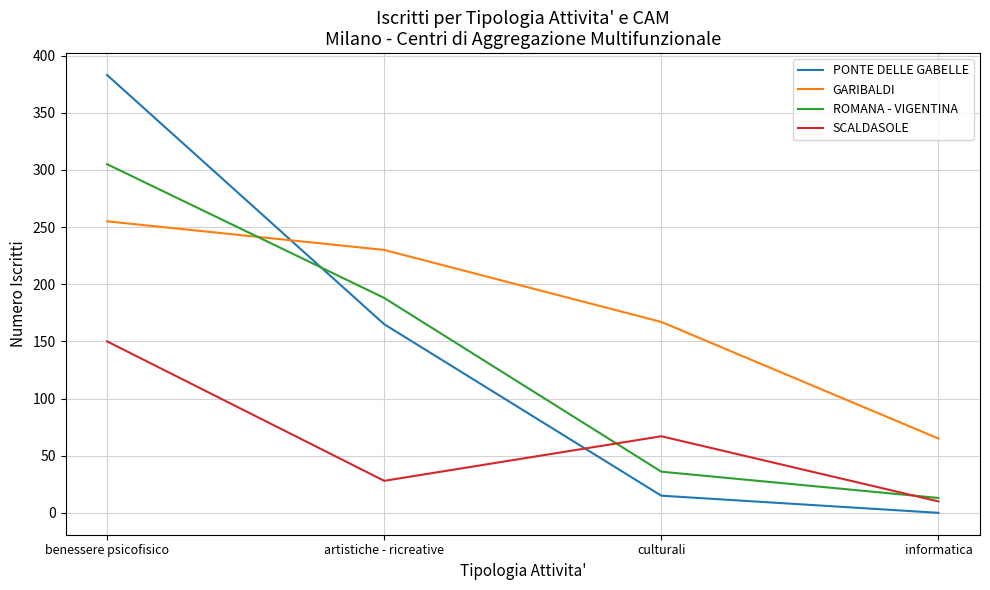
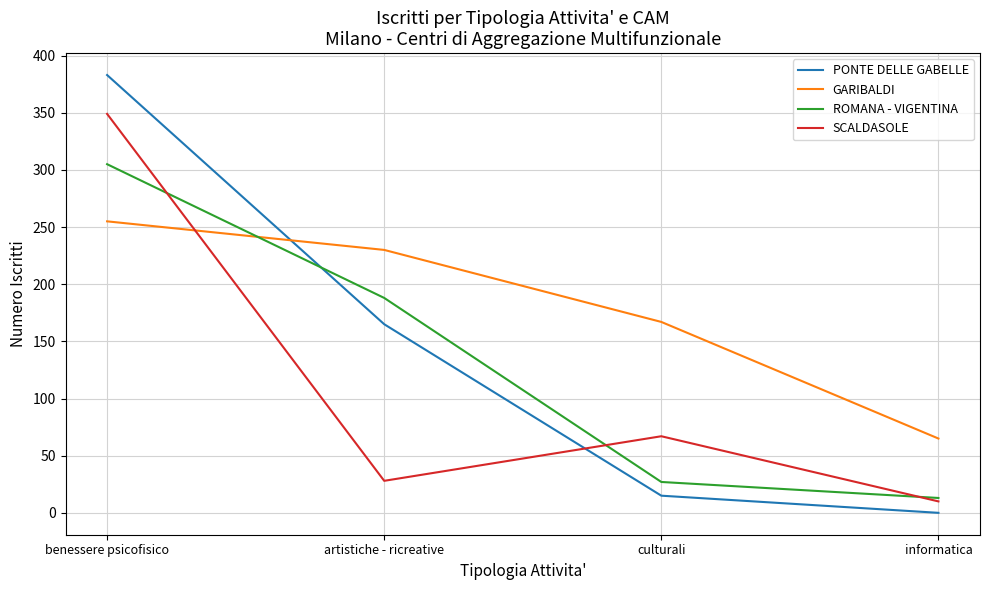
  {
    "PONTE DELLE GABELLE": {
      "benessere psicofisico": 383,
      "artistiche - ricreative": 165,
      "culturali": 15,
      "informatica": 0
    },
    "GARIBALDI": {
      "benessere psicofisico": 255,
      "artistiche - ricreative": 230,
      "culturali": 167,
      "informatica": 65
    },
    "ROMANA - VIGENTINA": {
      "benessere psicofisico": 305,
      "artistiche - ricreative": 188,
-     "culturali": 36,
+     "culturali": 27,
      "informatica": 13
    },
    "SCALDASOLE": {
-     "benessere psicofisico": 150,
+     "benessere psicofisico": 349,
      "artistiche - ricreative": 28,
      "culturali": 67,
      "informatica": 10
    }
  }
